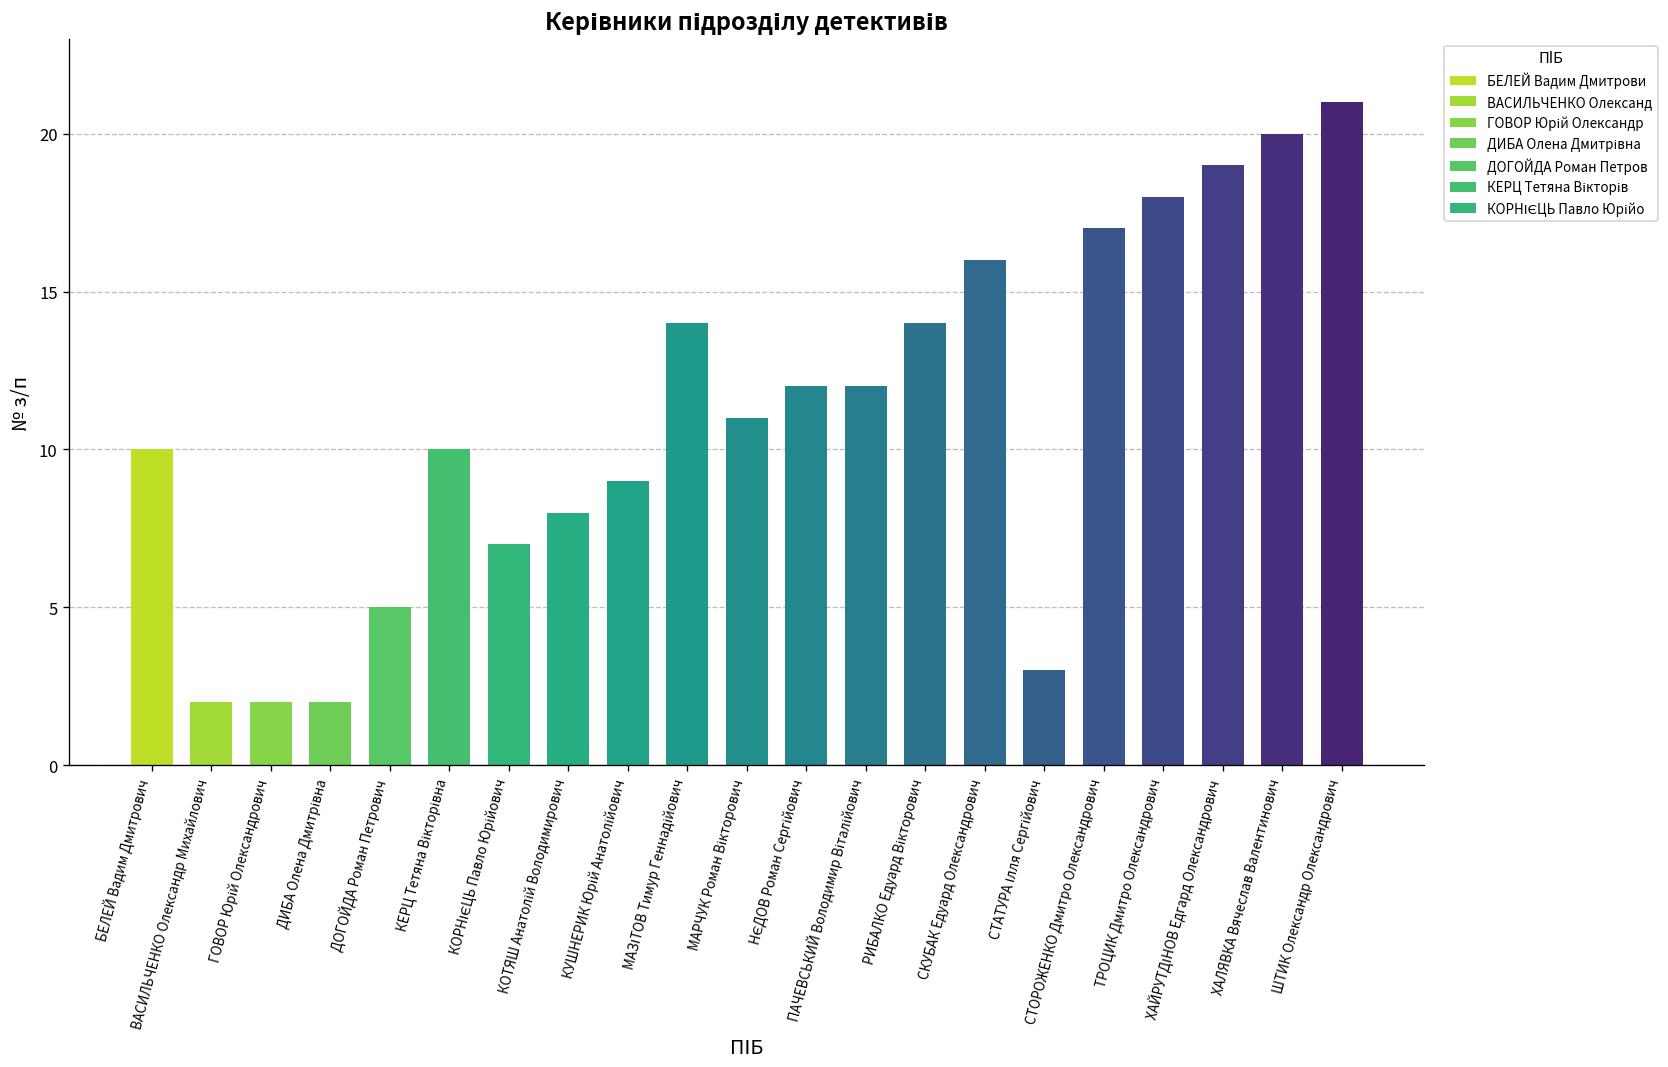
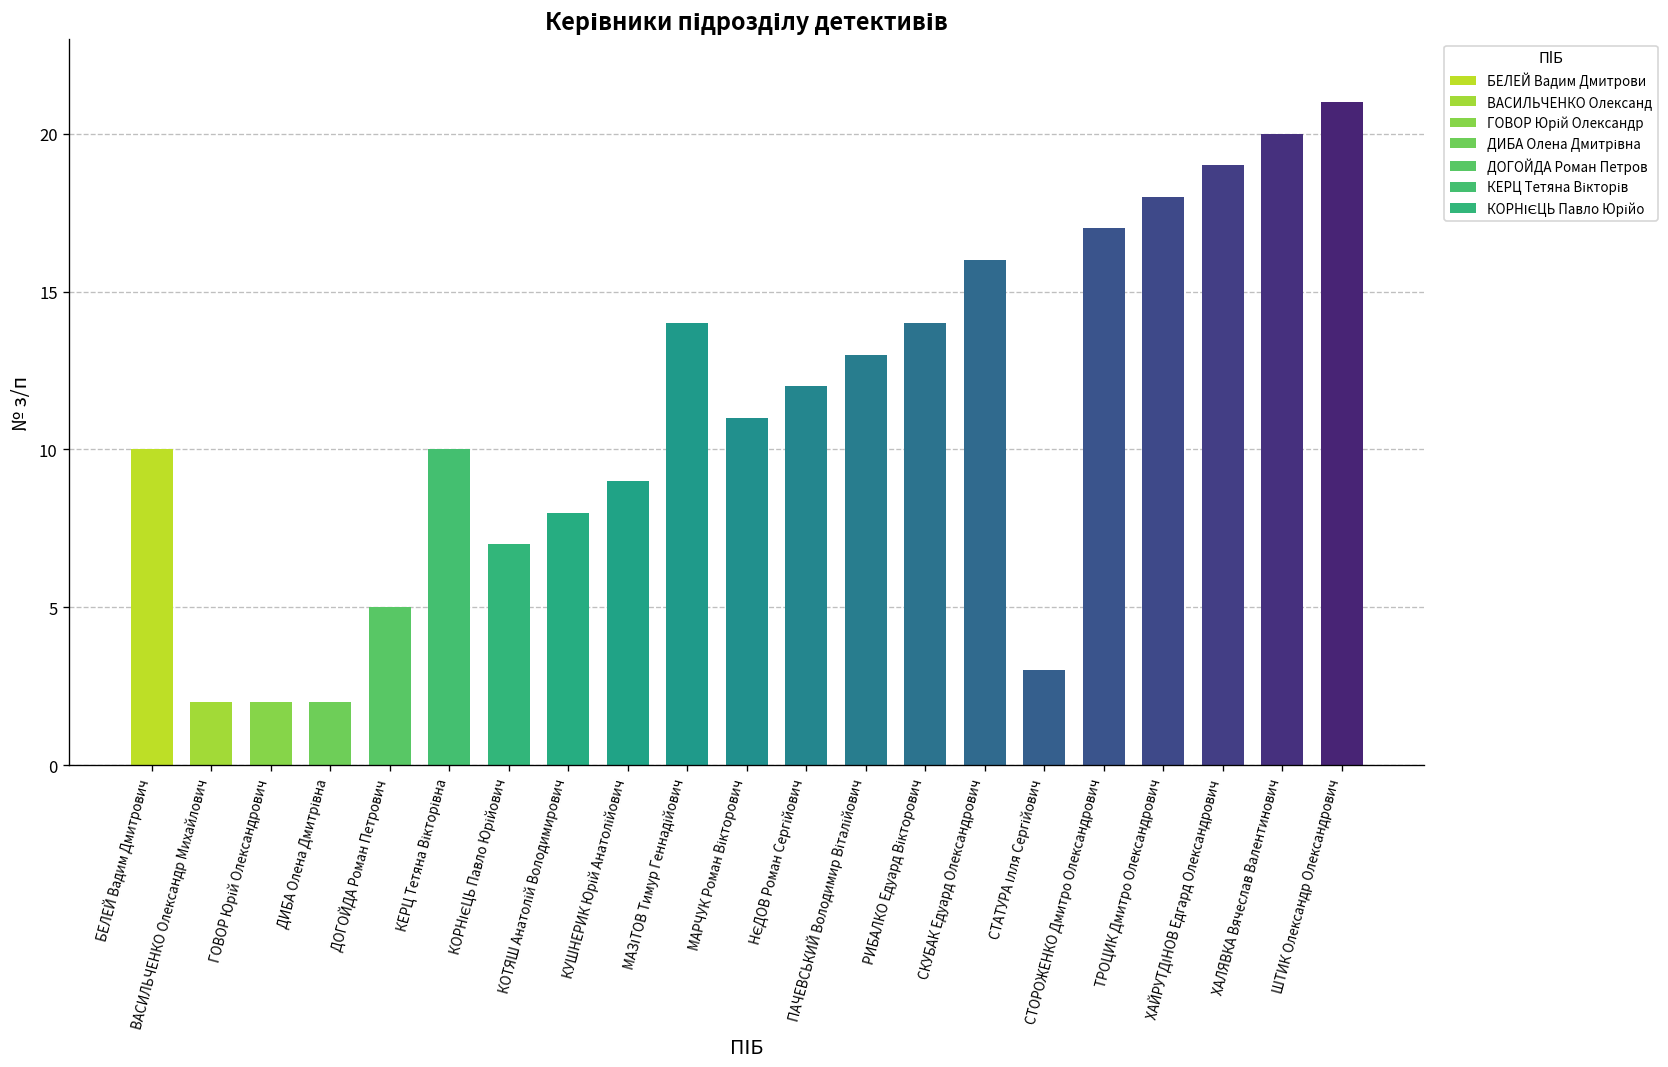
  {
    "БЕЛЕЙ Вадим Дмитрович": 10,
    "ВАСИЛЬЧЕНКО Олександр Михайлович": 2,
    "ГОВОР Юрій Олександрович": 2,
    "ДИБА Олена Дмитрівна": 2,
    "ДОГОЙДА Роман Петрович": 5,
    "КЕРЦ Тетяна Вікторівна": 10,
    "КОРНІЄЦЬ Павло Юрійович": 7,
    "КОТЯШ Анатолій Володимирович": 8,
    "КУШНЕРИК Юрій Анатолійович": 9,
    "МАЗІТОВ Тимур Геннадійович": 14,
    "МАРЧУК Роман Вікторович": 11,
    "НЄДОВ Роман Сергійович": 12,
-   "ПАЧЕВСЬКИЙ Володимир Віталійович": 12,
+   "ПАЧЕВСЬКИЙ Володимир Віталійович": 13,
    "РИБАЛКО Едуард Вікторович": 14,
    "СКУБАК Едуард Олександрович": 16,
    "СТАТУРА Ілля Сергійович": 3,
    "СТОРОЖЕНКО Дмитро Олександрович": 17,
    "ТРОЦИК Дмитро Олександрович": 18,
    "ХАЙРУТДІНОВ Едгард Олександрович": 19,
    "ХАЛЯВКА Вячеслав Валентинович": 20,
    "ШТИК Олександр Олександрович": 21
  }
